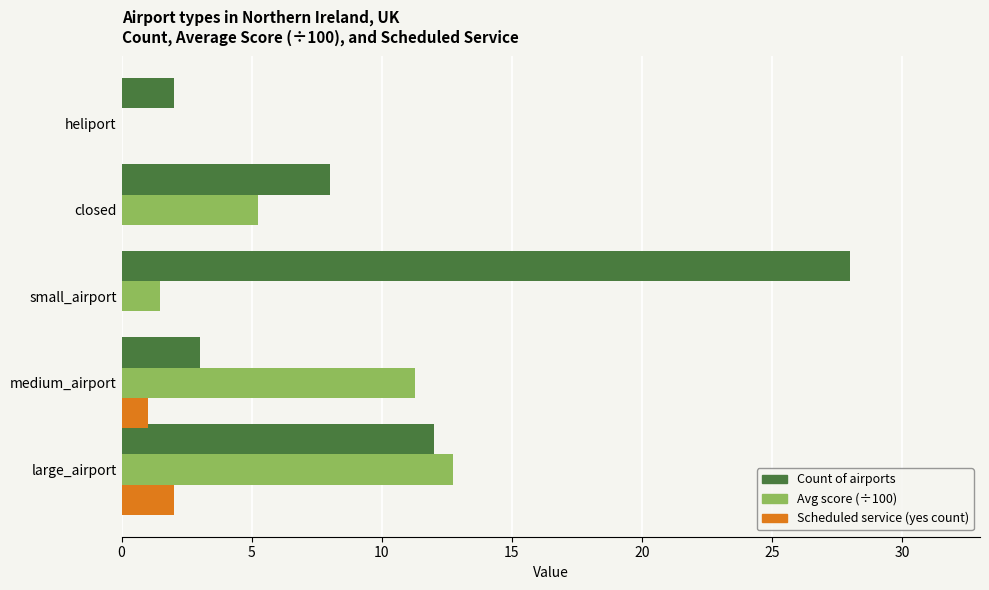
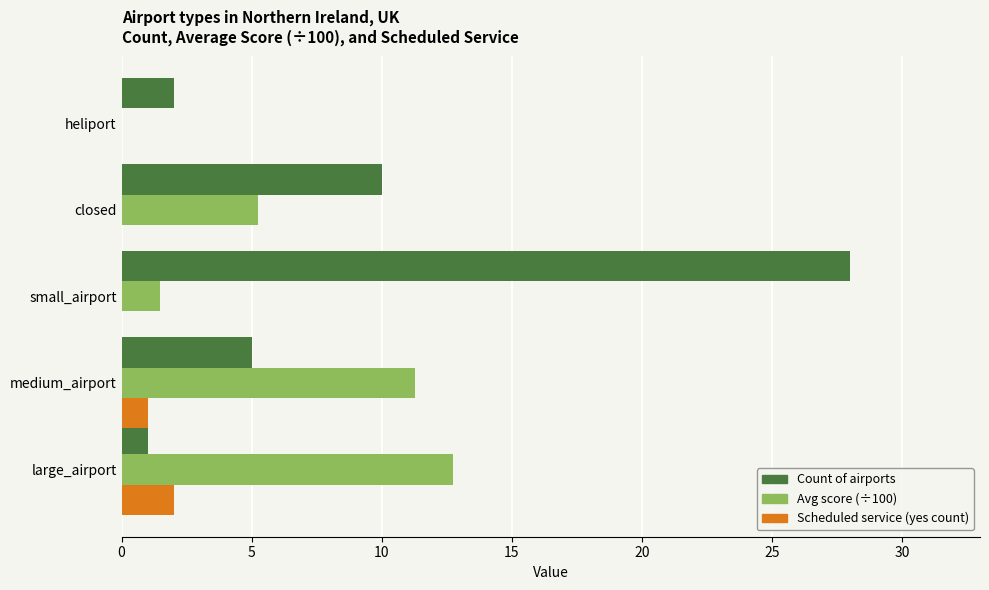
  {
    "Count of airports": {
      "heliport": 2,
-     "closed": 8,
+     "closed": 10,
      "small_airport": 28,
-     "medium_airport": 3,
-     "large_airport": 12
+     "medium_airport": 5,
+     "large_airport": 1
    },
    "Avg score (÷100)": {
      "heliport": 0,
      "closed": 5.2,
      "small_airport": 1.5,
      "medium_airport": 11.3,
      "large_airport": 12.8
    },
    "Scheduled service (yes count)": {
      "heliport": 0,
      "closed": 0,
      "small_airport": 0,
      "medium_airport": 1,
      "large_airport": 2
    }
  }
